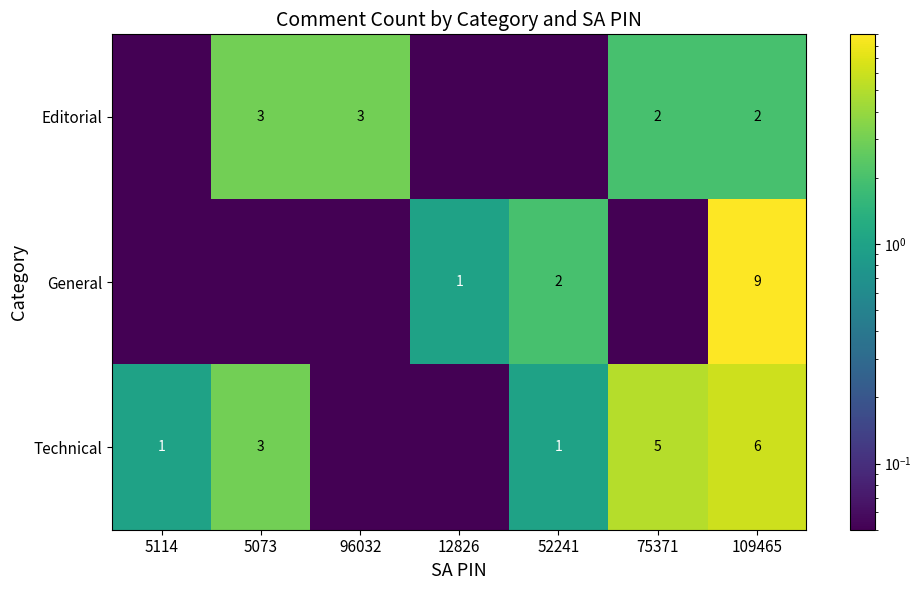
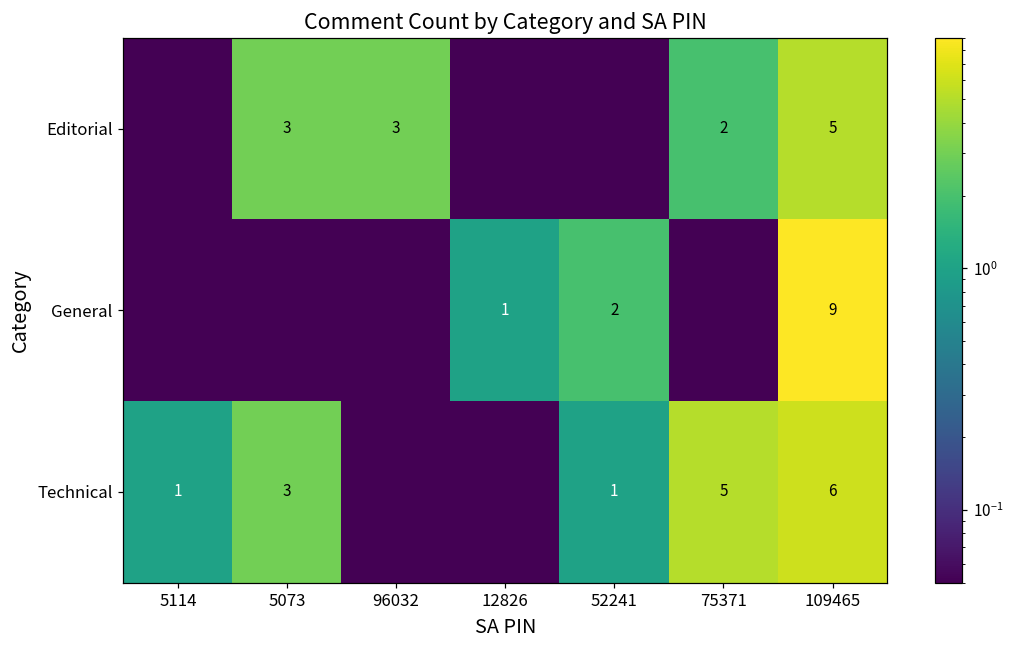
  {
    "Editorial": {
      "5073": 3,
      "96032": 3,
      "75371": 2,
-     "109465": 2
+     "109465": 5
    },
    "General": {
      "12826": 1,
      "52241": 2,
      "109465": 9
    },
    "Technical": {
      "5114": 1,
      "5073": 3,
      "52241": 1,
      "75371": 5,
      "109465": 6
    }
  }
